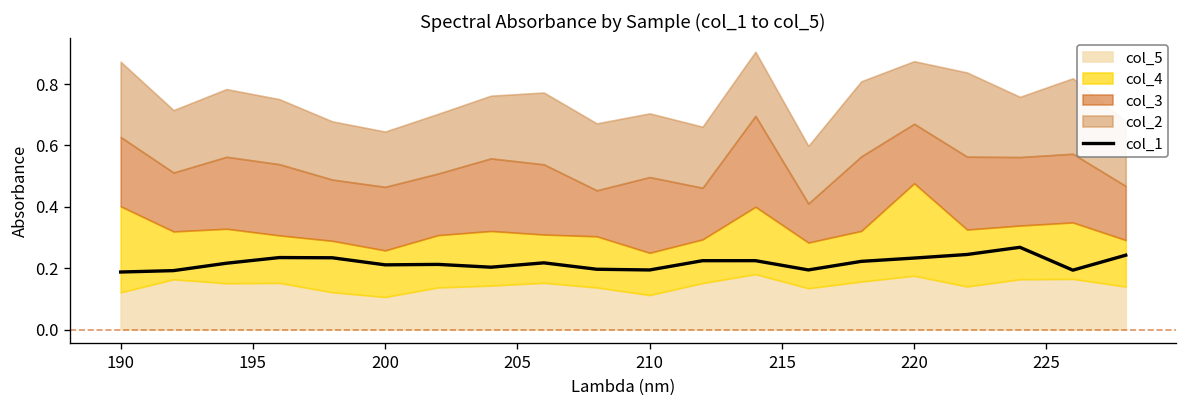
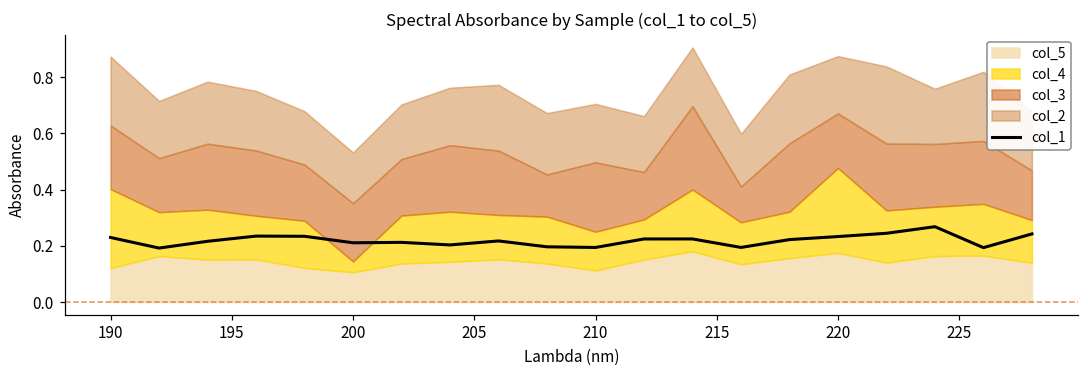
  {
    "col_1": {
-     "190": 0.19,
+     "190": 0.23,
      "200": 0.21,
      "210": 0.19,
      "220": 0.23
    },
    "col_5": {
      "190": 0.12,
      "200": 0.11,
      "210": 0.11,
      "220": 0.18
    },
    "col_4": {
      "190": 0.28,
-     "200": 0.15,
+     "200": 0.04,
      "210": 0.14,
      "220": 0.30
    }
  }
